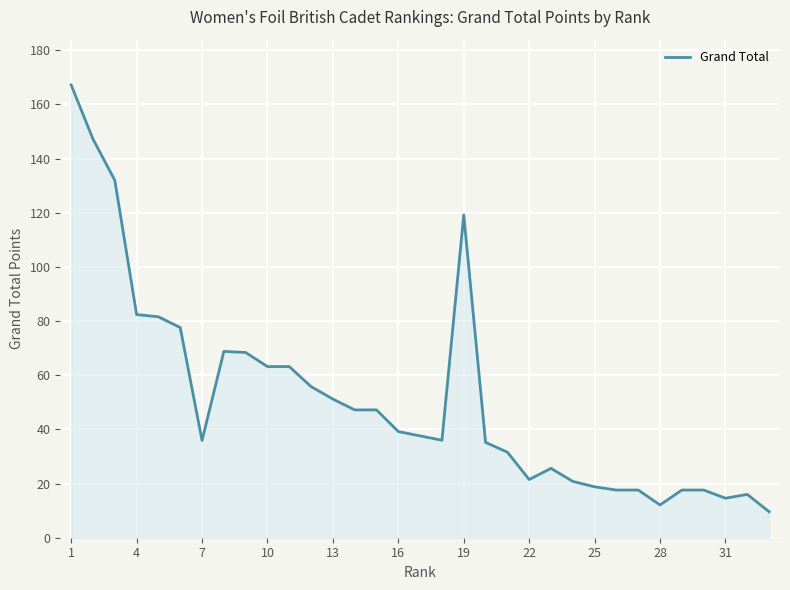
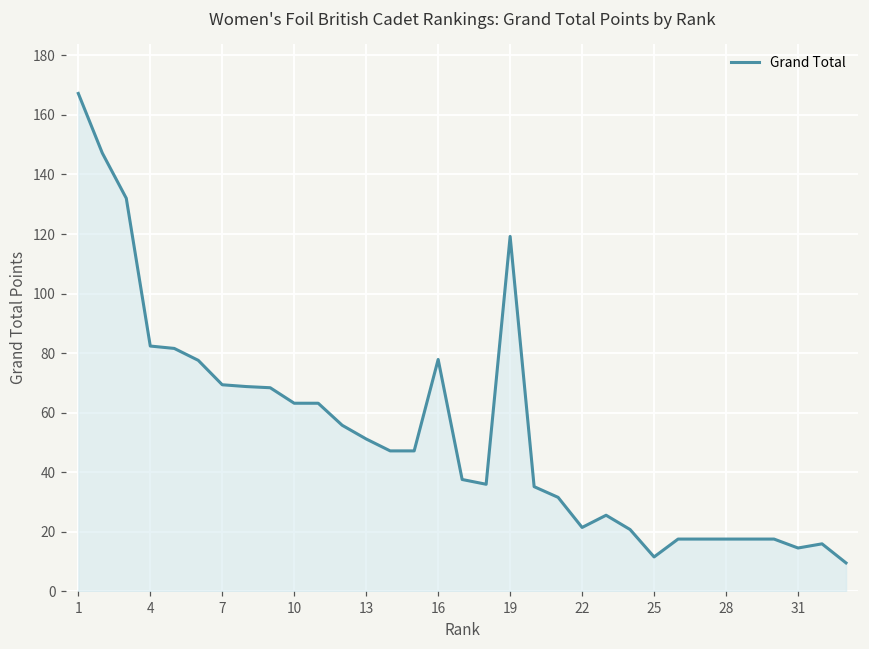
  {
    "1": 167,
    "4": 82,
-   "7": 36,
+   "7": 69,
    "10": 63,
    "13": 51,
-   "16": 39,
+   "16": 78,
    "19": 119,
    "22": 22,
-   "25": 19,
-   "28": 12,
+   "25": 12,
+   "28": 18,
    "31": 15
  }
